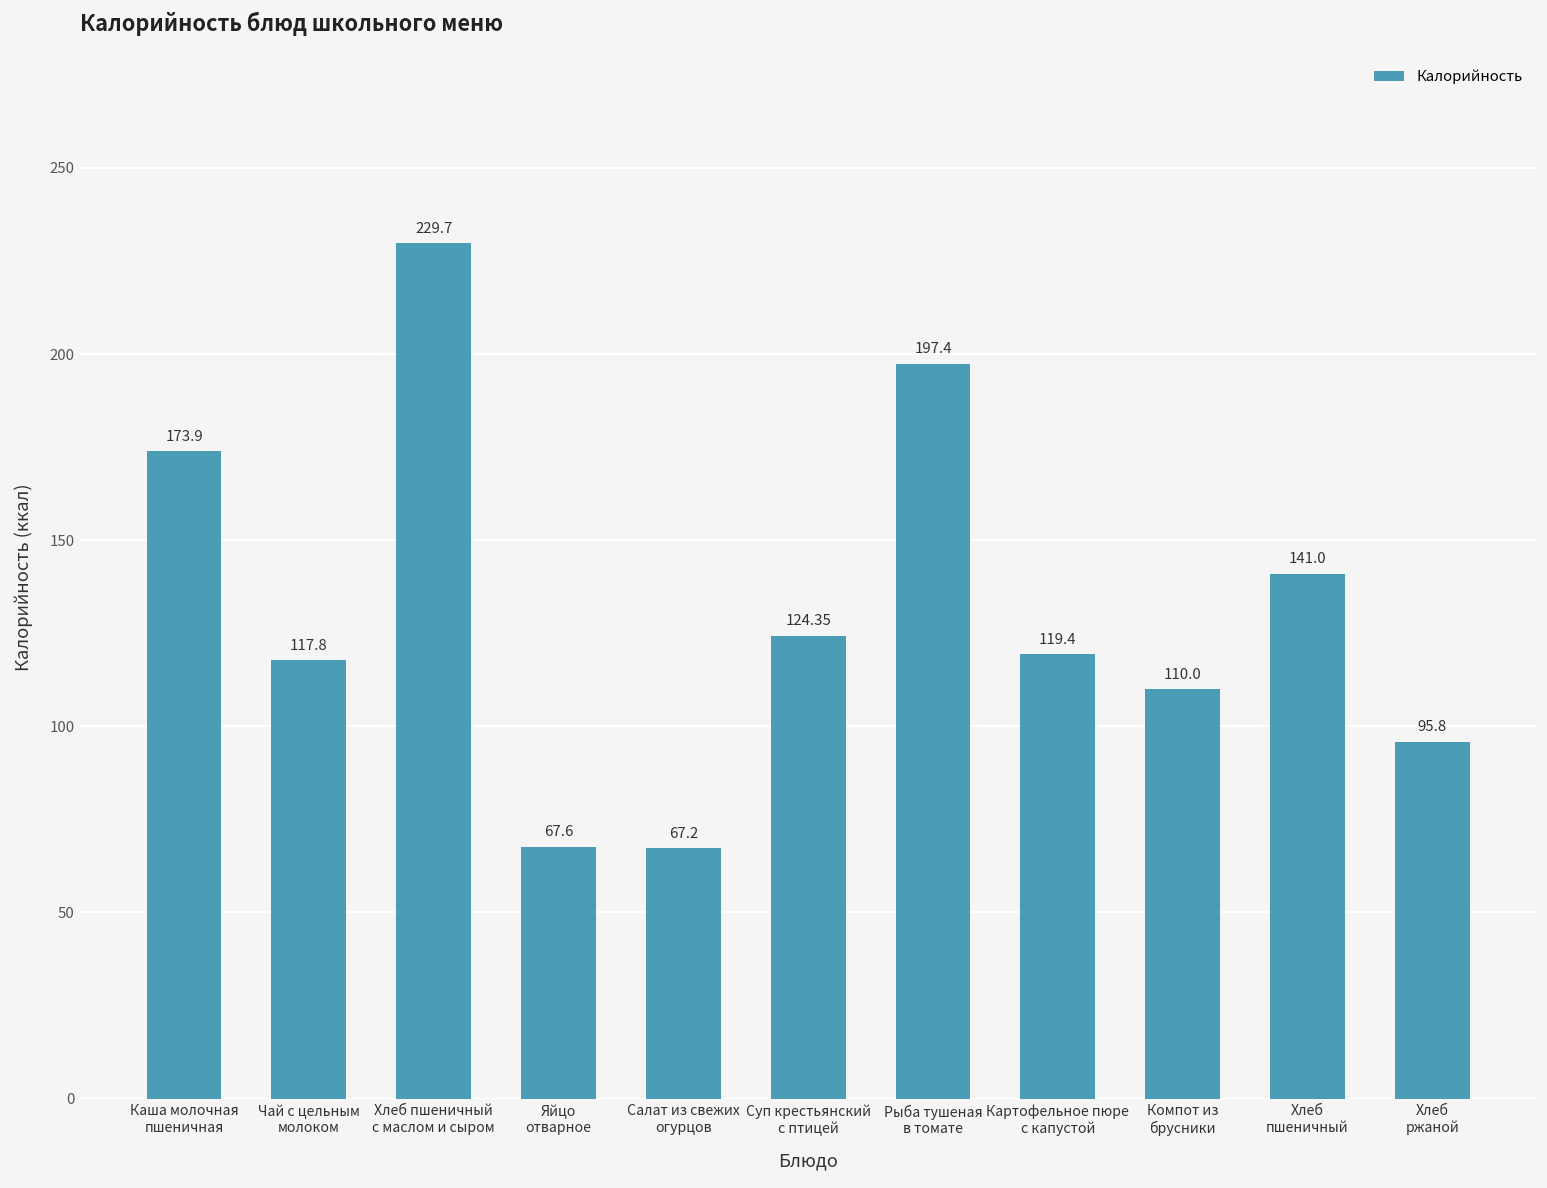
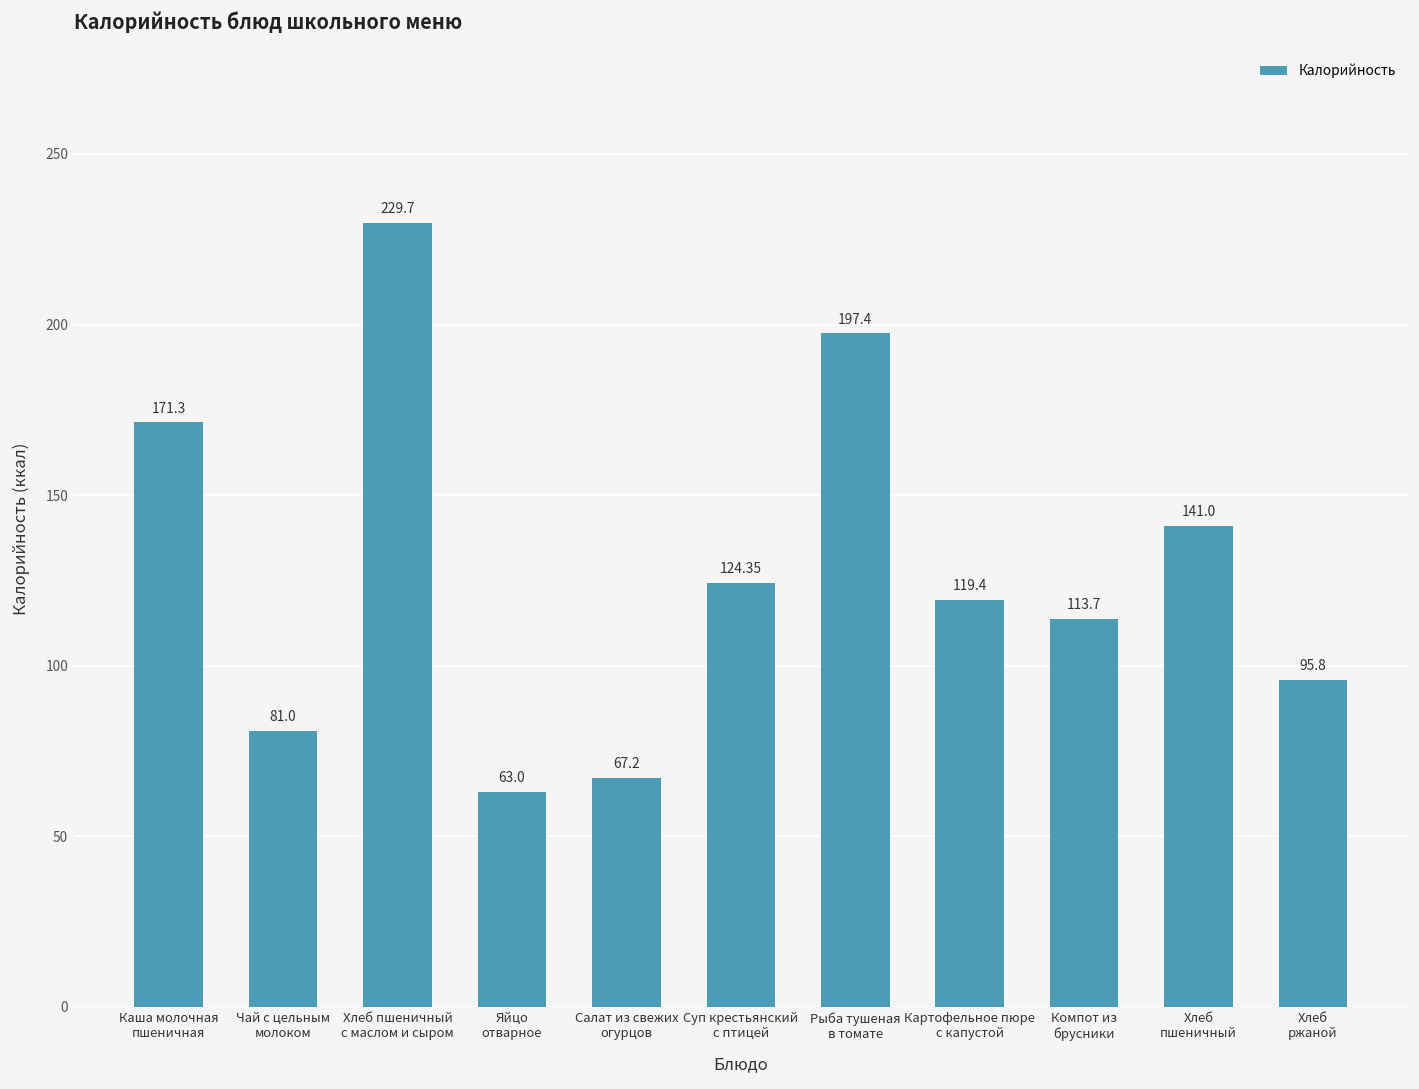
  {
-   "Каша молочная пшеничная": 173.9,
-   "Чай с цельным молоком": 117.8,
+   "Каша молочная пшеничная": 171.3,
+   "Чай с цельным молоком": 81.0,
    "Хлеб пшеничный с маслом и сыром": 229.7,
-   "Яйцо отварное": 67.6,
+   "Яйцо отварное": 63.0,
    "Салат из свежих огурцов": 67.2,
    "Суп крестьянский с птицей": 124.35,
    "Рыба тушеная в томате": 197.4,
    "Картофельное пюре с капустой": 119.4,
-   "Компот из брусники": 110.0,
+   "Компот из брусники": 113.7,
    "Хлеб пшеничный": 141.0,
    "Хлеб ржаной": 95.8
  }
